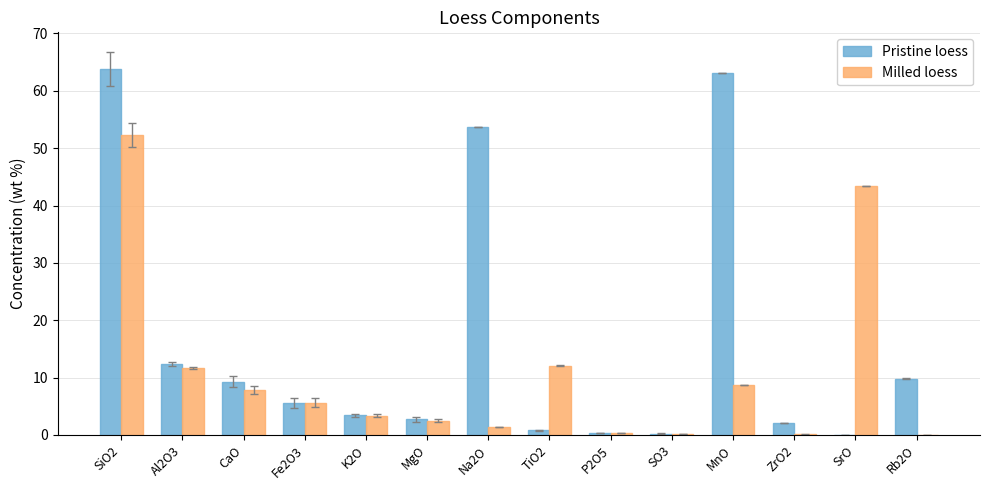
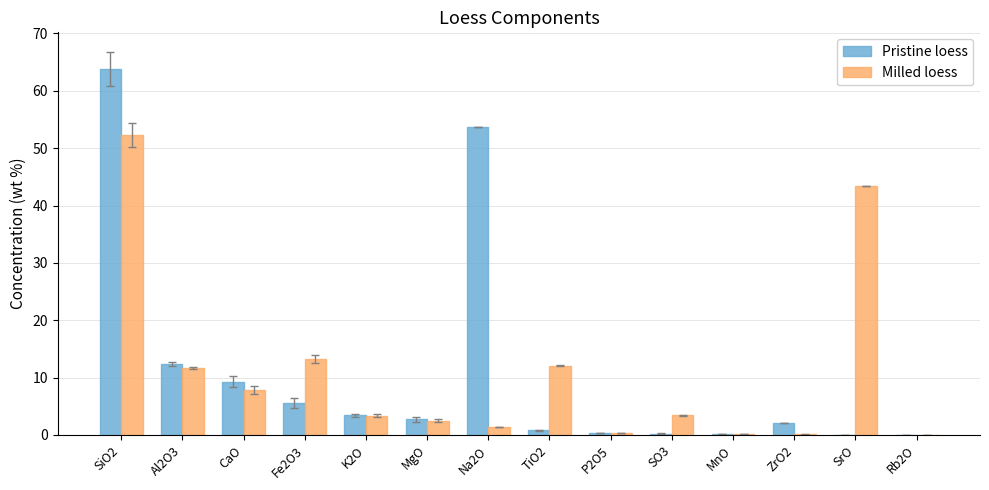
  {
    "Pristine loess": {
      "SiO2": 64,
      "Al2O3": 12,
      "CaO": 9,
      "Fe2O3": 6,
      "K2O": 3,
      "MgO": 3,
      "Na2O": 54,
      "TiO2": 1,
-     "MnO": 63,
+     "MnO": 0,
      "ZrO2": 2,
-     "Rb2O": 10
+     "Rb2O": 0
    },
    "Milled loess": {
      "SiO2": 52,
      "Al2O3": 12,
      "CaO": 8,
-     "Fe2O3": 6,
+     "Fe2O3": 13,
      "K2O": 3,
      "MgO": 2,
      "Na2O": 1,
      "TiO2": 12,
-     "SO3": 0,
-     "MnO": 9,
+     "SO3": 3,
+     "MnO": 0,
      "SrO": 43
    }
  }
